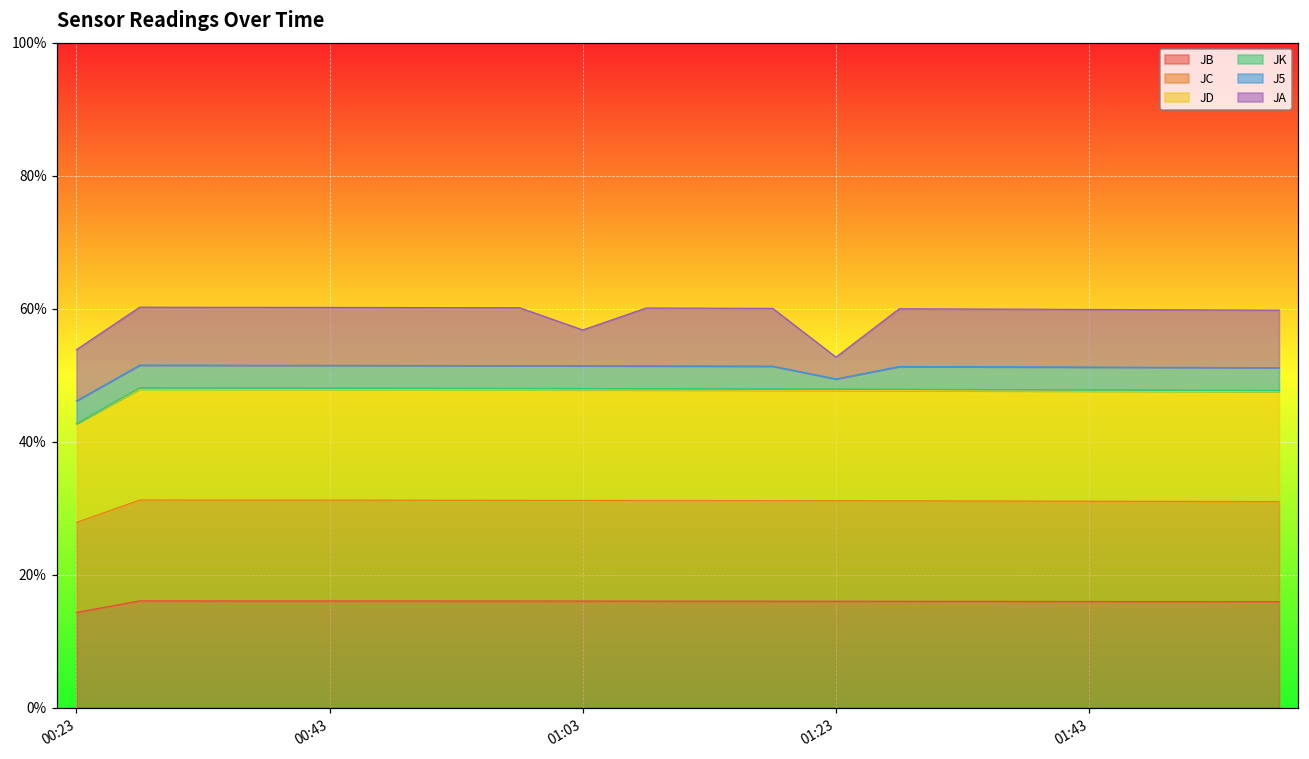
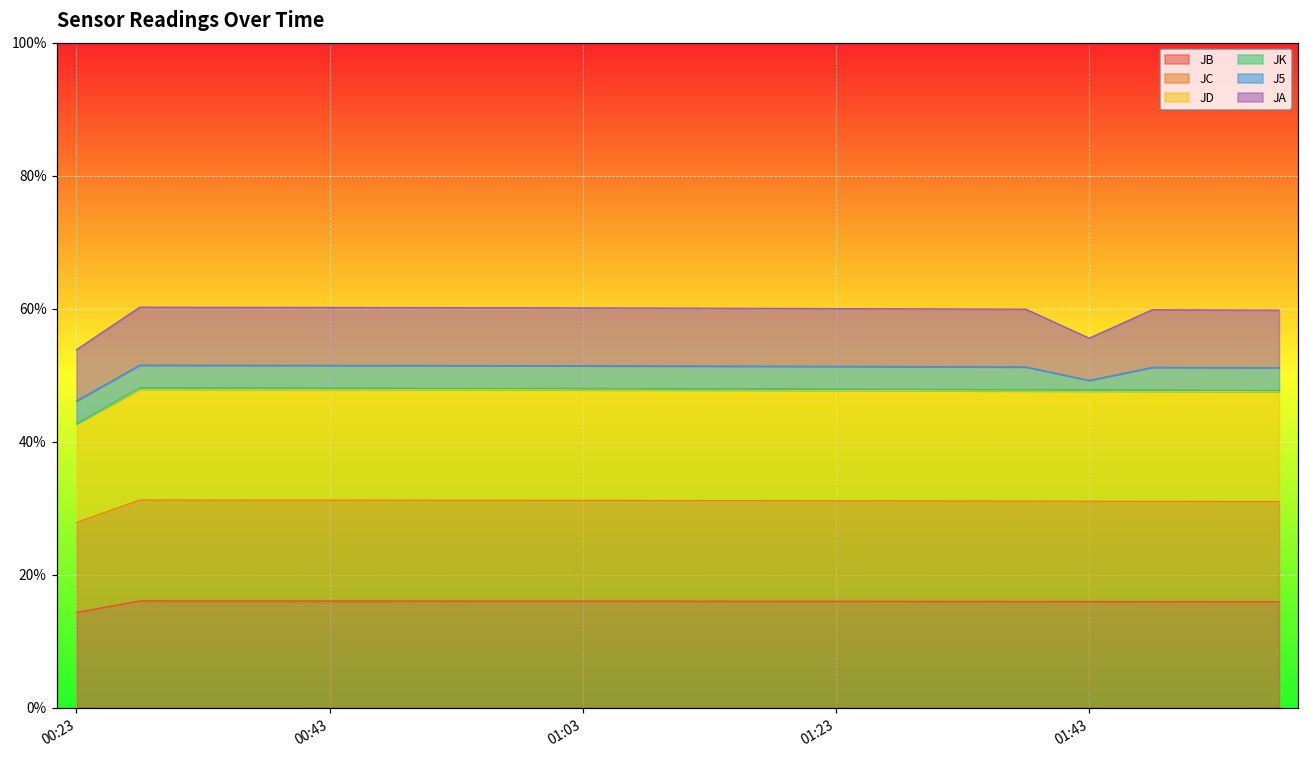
  {
    "J5": {
      "00:23": "3%",
      "00:43": "3%",
      "01:03": "3%",
-     "01:23": "2%",
-     "01:43": "3%"
+     "01:23": "3%",
+     "01:43": "1%"
    },
    "JA": {
      "00:23": "8%",
      "00:43": "9%",
-     "01:03": "5%",
-     "01:23": "3%",
-     "01:43": "9%"
+     "01:03": "9%",
+     "01:23": "9%",
+     "01:43": "6%"
    }
  }
